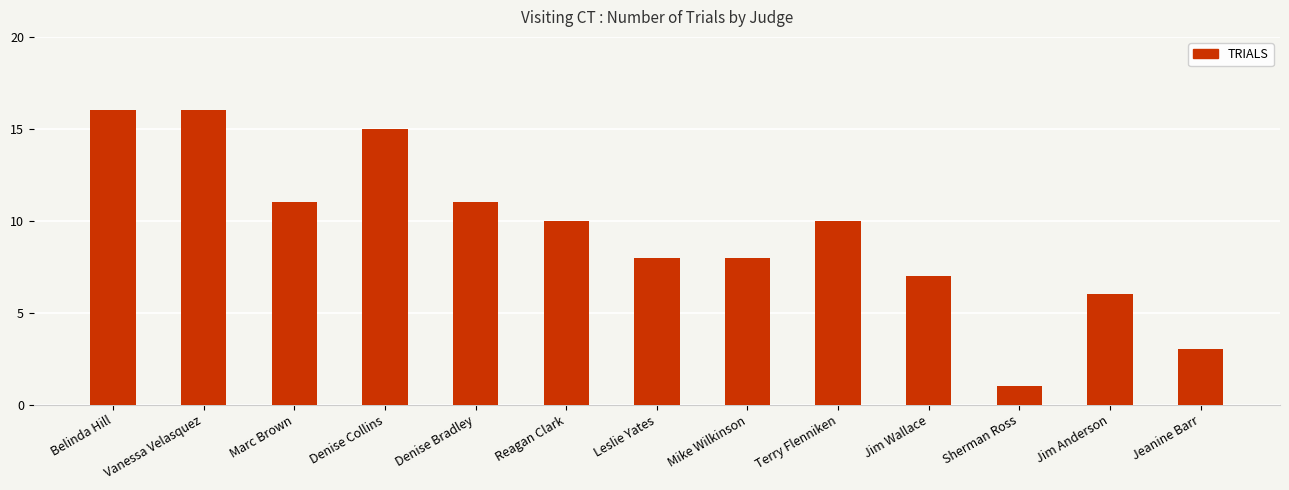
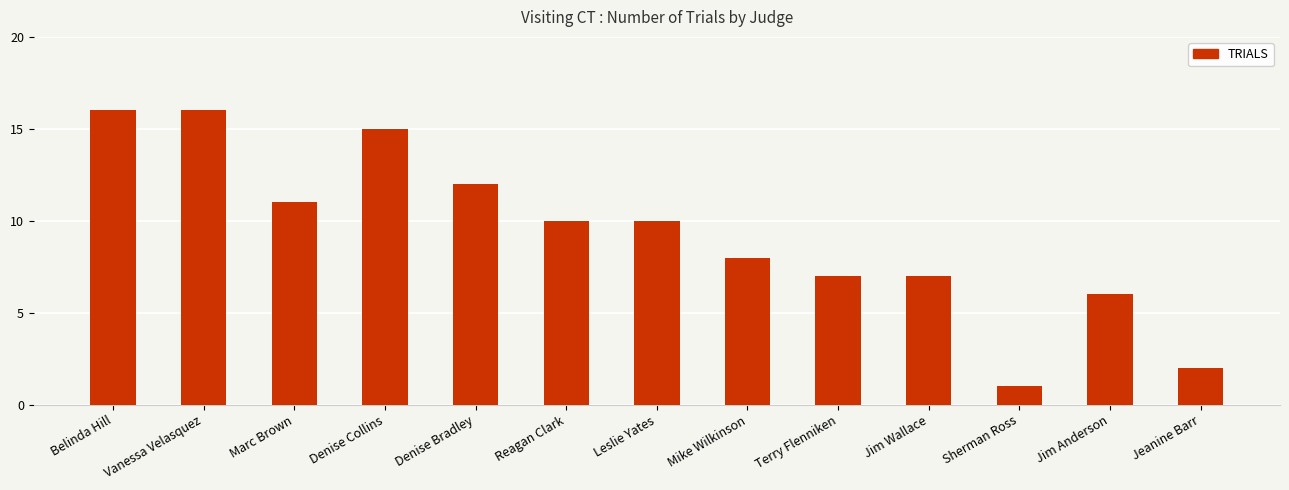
  {
    "Belinda Hill": 16,
    "Vanessa Velasquez": 16,
    "Marc Brown": 11,
    "Denise Collins": 15,
-   "Denise Bradley": 11,
+   "Denise Bradley": 12,
    "Reagan Clark": 10,
-   "Leslie Yates": 8,
+   "Leslie Yates": 10,
    "Mike Wilkinson": 8,
-   "Terry Flenniken": 10,
+   "Terry Flenniken": 7,
    "Jim Wallace": 7,
    "Sherman Ross": 1,
    "Jim Anderson": 6,
-   "Jeanine Barr": 3
+   "Jeanine Barr": 2
  }
